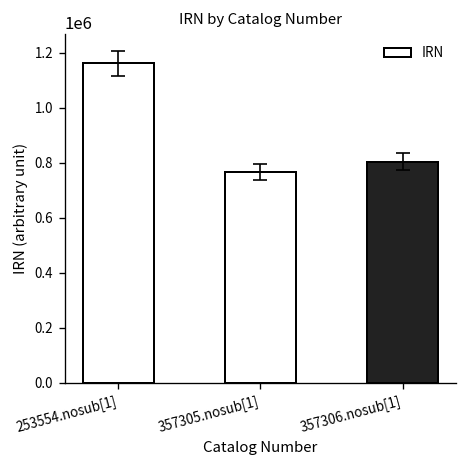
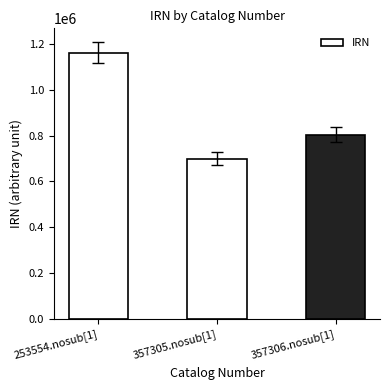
  {
    "IRN": {
      "253554.nosub[1]": 1160000,
-     "357305.nosub[1]": 770000,
+     "357305.nosub[1]": 700000,
      "357306.nosub[1]": 800000
    }
  }
